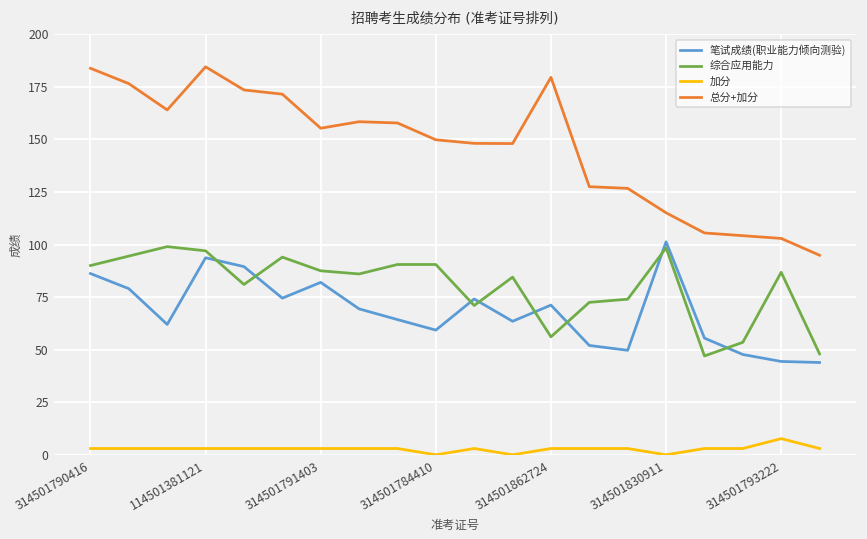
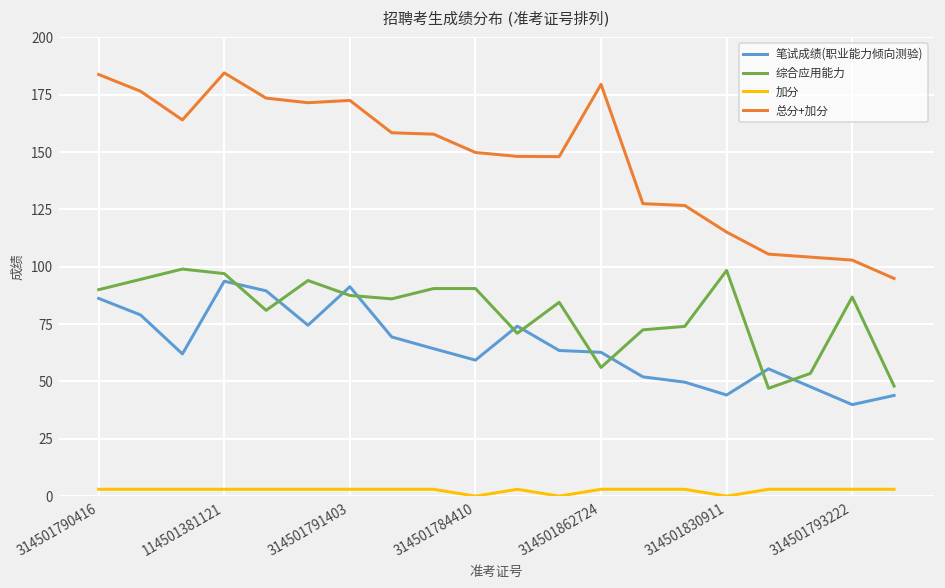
  {
    "笔试成绩(职业能力倾向测验)": {
      "314501790416": 86,
      "114501381121": 94,
-     "314501791403": 82,
+     "314501791403": 91,
      "314501784410": 59,
-     "314501862724": 71,
-     "314501830911": 101,
-     "314501793222": 44
+     "314501862724": 63,
+     "314501830911": 44,
+     "314501793222": 40
    },
    "综合应用能力": {
      "314501790416": 90,
      "114501381121": 97,
      "314501791403": 88,
      "314501784410": 91,
      "314501862724": 56,
      "314501830911": 98,
      "314501793222": 87
    },
    "加分": {
      "314501790416": 3,
      "114501381121": 3,
      "314501791403": 3,
      "314501784410": 0,
      "314501862724": 3,
      "314501830911": 0,
-     "314501793222": 8
+     "314501793222": 3
    },
    "总分+加分": {
      "314501790416": 184,
      "114501381121": 185,
-     "314501791403": 155,
+     "314501791403": 173,
      "314501784410": 150,
      "314501862724": 180,
      "314501830911": 115,
      "314501793222": 103
    }
  }
